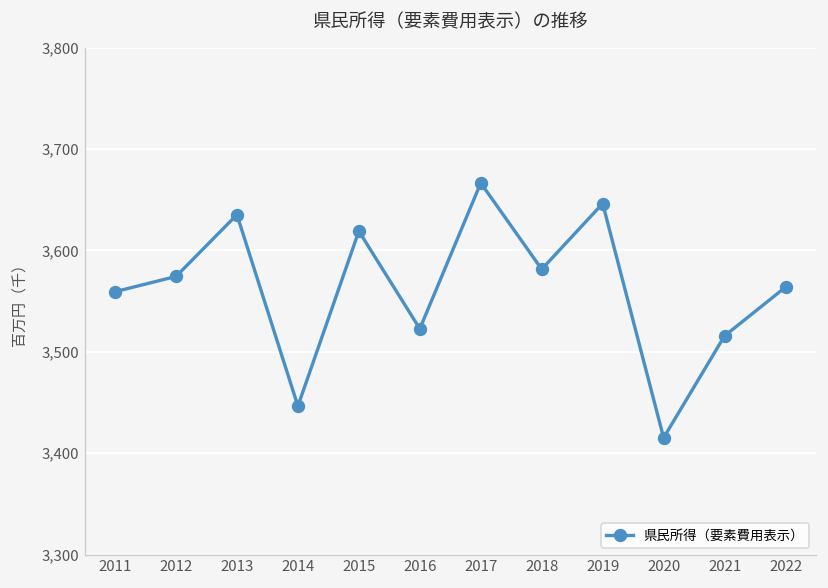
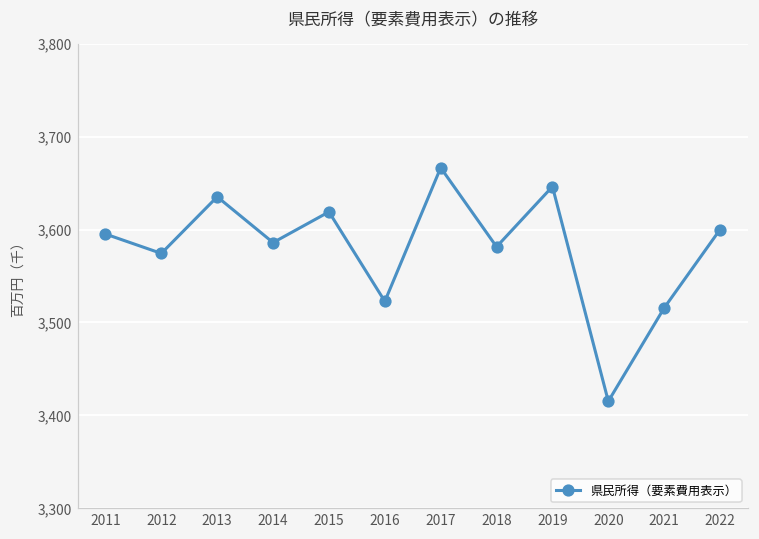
  {
-   "2011": "3,560",
+   "2011": "3,600",
    "2012": "3,570",
    "2013": "3,640",
-   "2014": "3,450",
+   "2014": "3,590",
    "2015": "3,620",
    "2016": "3,520",
    "2017": "3,670",
    "2018": "3,580",
    "2019": "3,650",
    "2020": "3,420",
    "2021": "3,520",
-   "2022": "3,560"
+   "2022": "3,600"
  }
